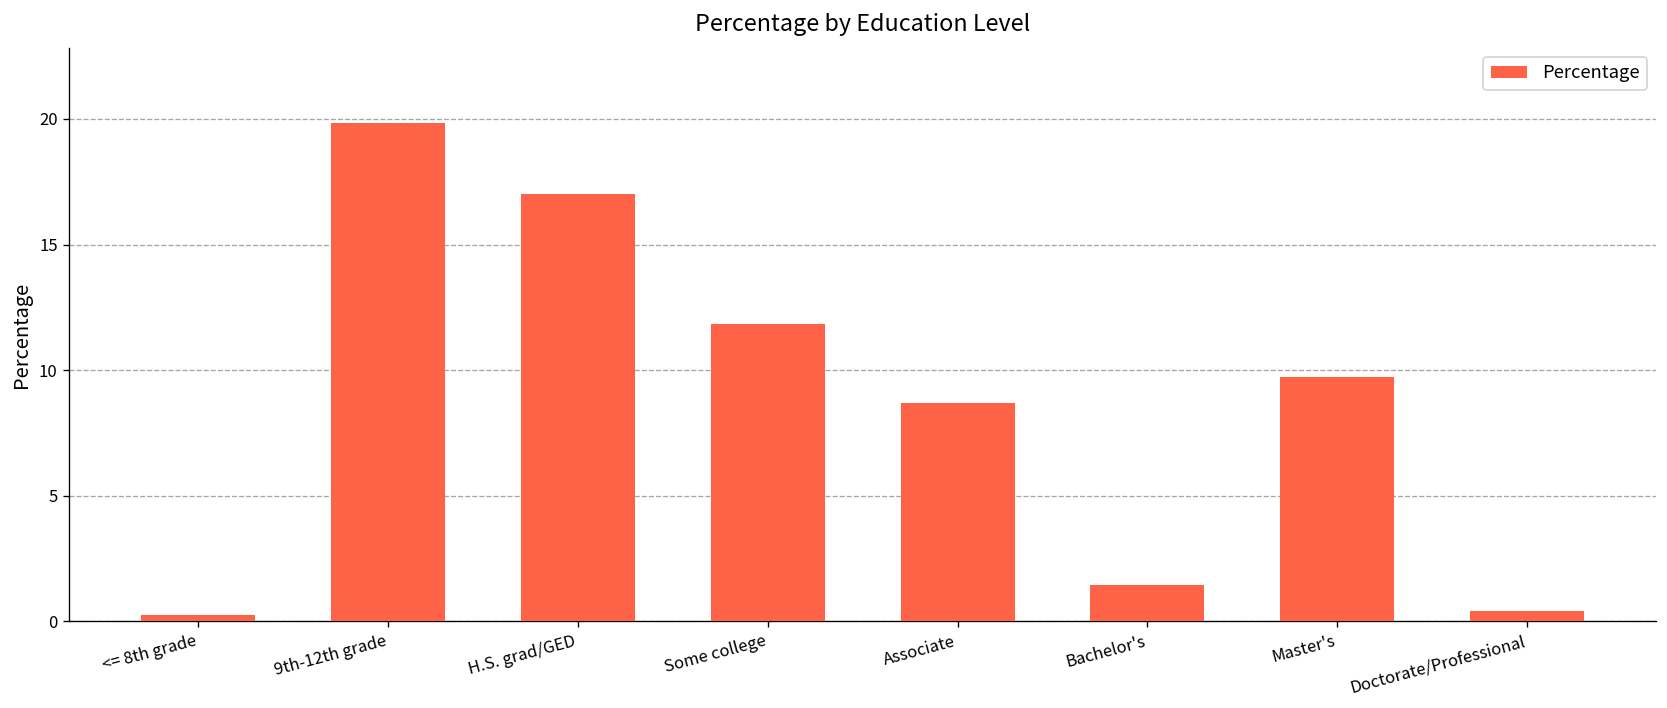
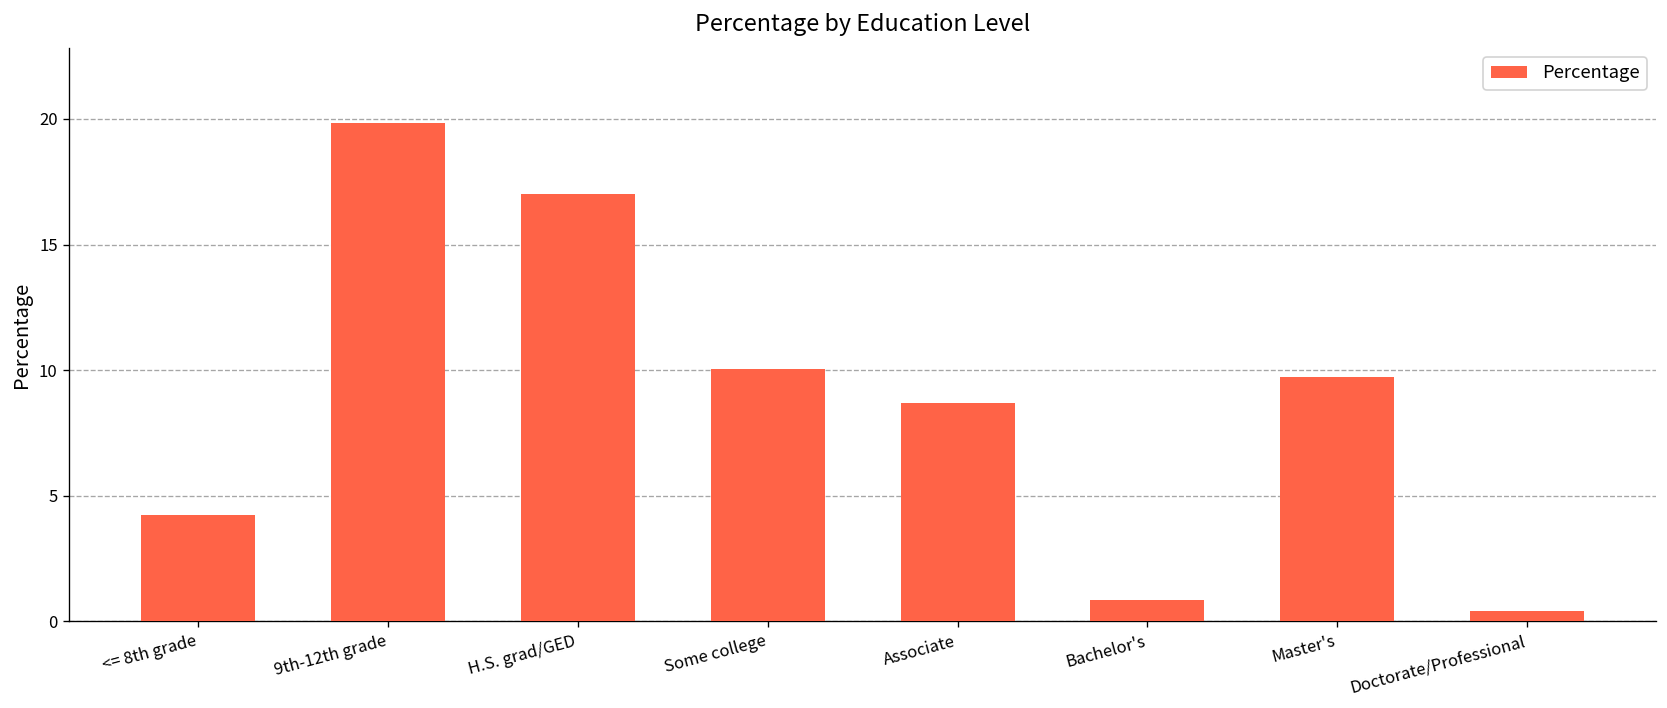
  {
-   "<= 8th grade": 0.2,
+   "<= 8th grade": 4.2,
    "9th-12th grade": 19.9,
    "H.S. grad/GED": 17.0,
-   "Some college": 11.8,
+   "Some college": 10.0,
    "Associate": 8.7,
-   "Bachelor's": 1.5,
+   "Bachelor's": 0.8,
    "Master's": 9.7,
    "Doctorate/Professional": 0.4
  }
